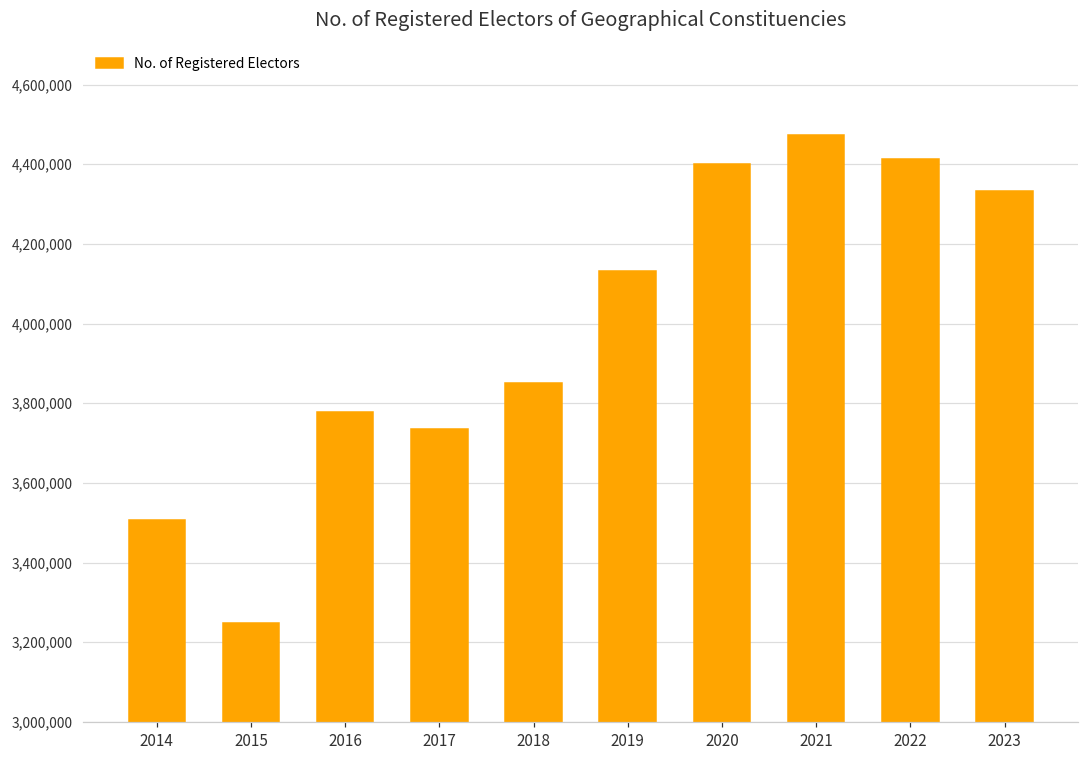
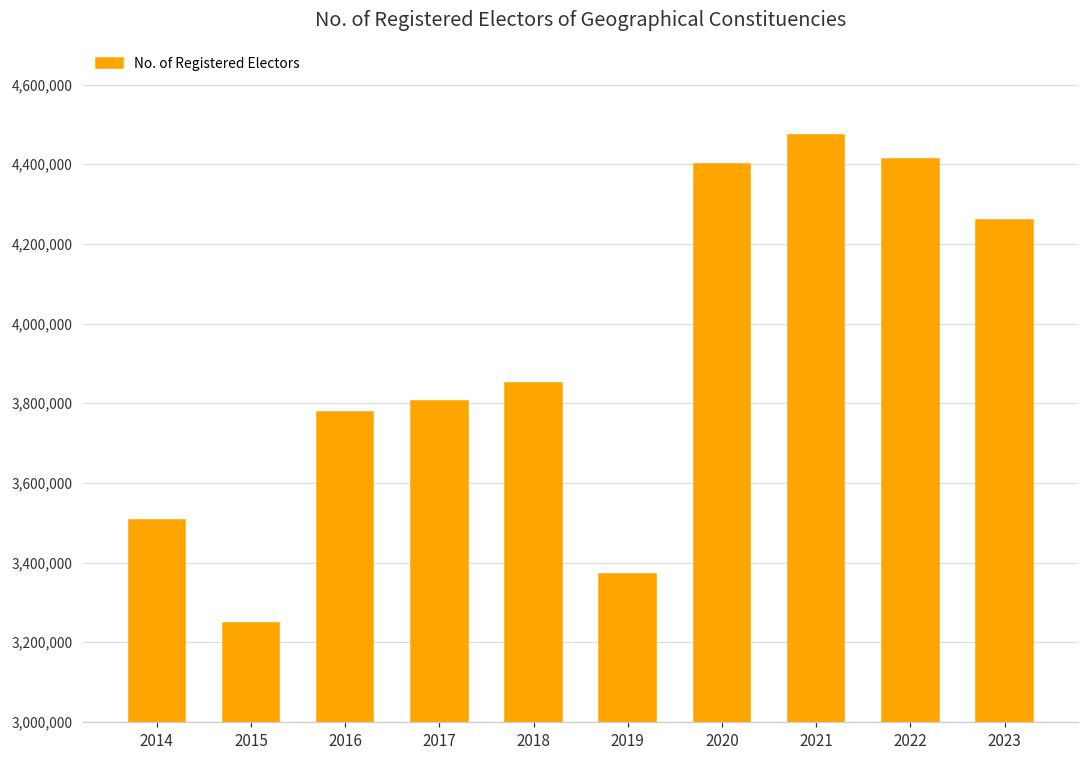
  {
    "2014": "3,510,000",
    "2015": "3,250,000",
    "2016": "3,780,000",
-   "2017": "3,740,000",
+   "2017": "3,810,000",
    "2018": "3,850,000",
-   "2019": "4,130,000",
+   "2019": "3,370,000",
    "2020": "4,400,000",
    "2021": "4,470,000",
    "2022": "4,410,000",
-   "2023": "4,330,000"
+   "2023": "4,260,000"
  }
